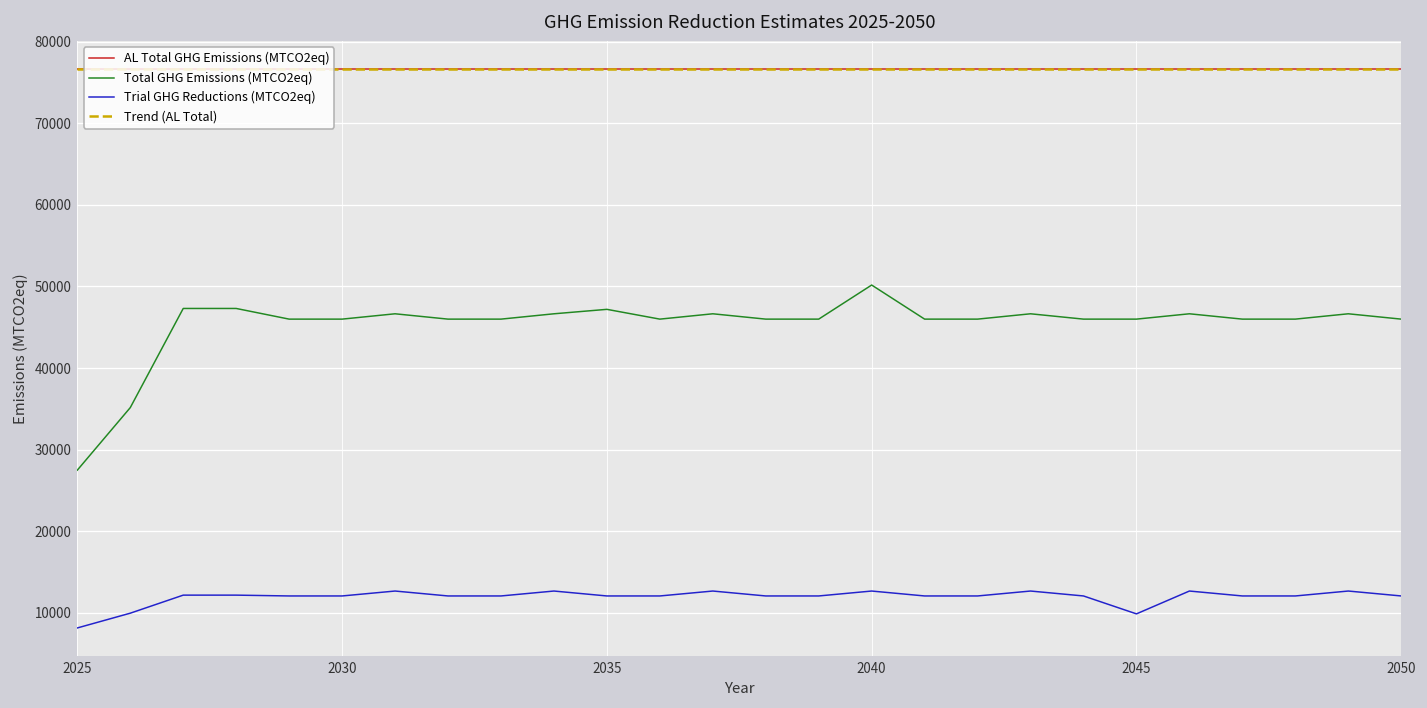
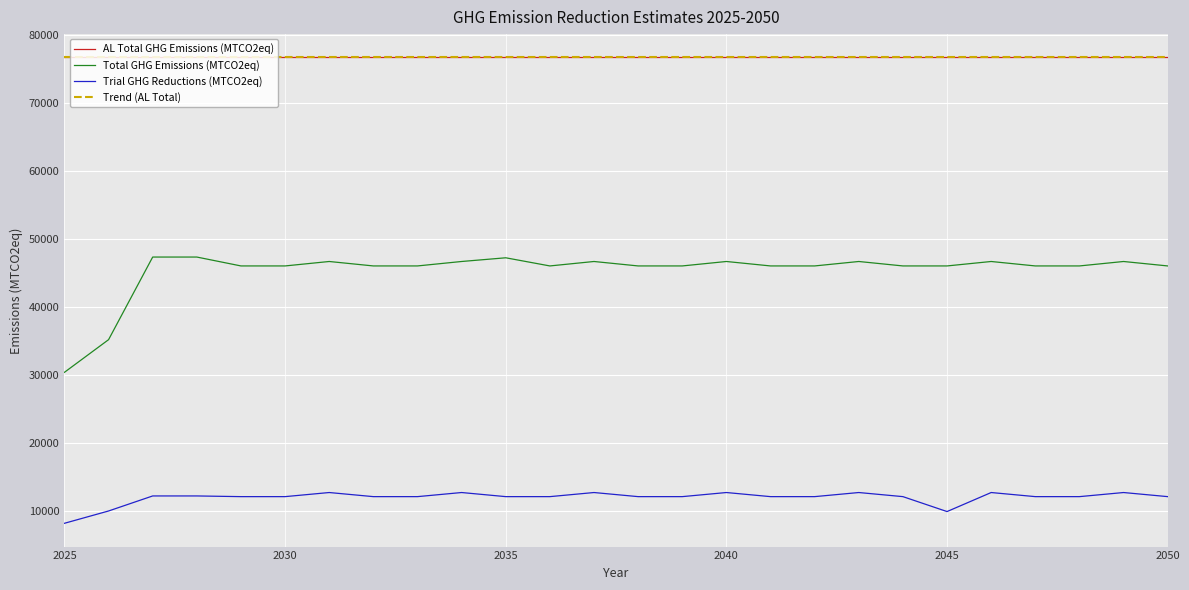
  {
    "Trend (AL Total)": {
      "2025": 77000,
      "2030": 77000,
      "2035": 77000,
      "2040": 77000,
      "2045": 77000,
      "2050": 77000
    },
    "Total GHG Emissions (MTCO2eq)": {
-     "2025": 27000,
+     "2025": 30000,
      "2030": 46000,
      "2035": 47000,
-     "2040": 50000,
+     "2040": 47000,
      "2045": 46000,
      "2050": 46000
    },
    "Trial GHG Reductions (MTCO2eq)": {
      "2025": 8000,
      "2030": 12000,
      "2035": 12000,
      "2040": 13000,
      "2045": 10000,
      "2050": 12000
    }
  }
